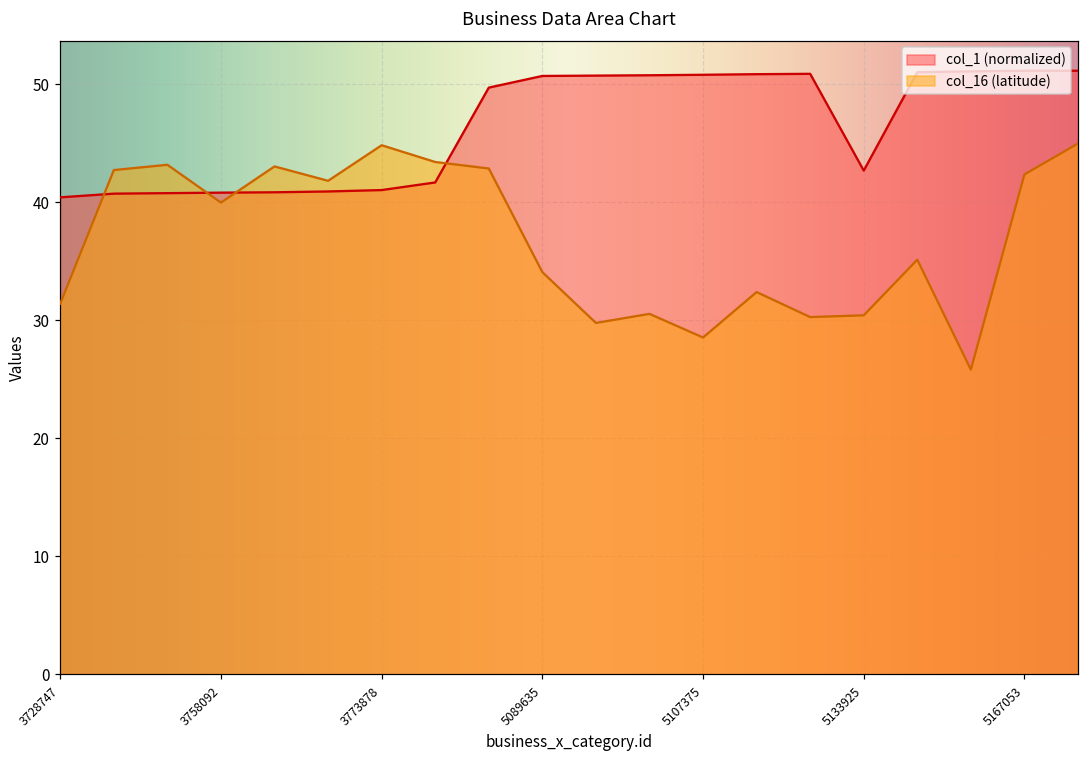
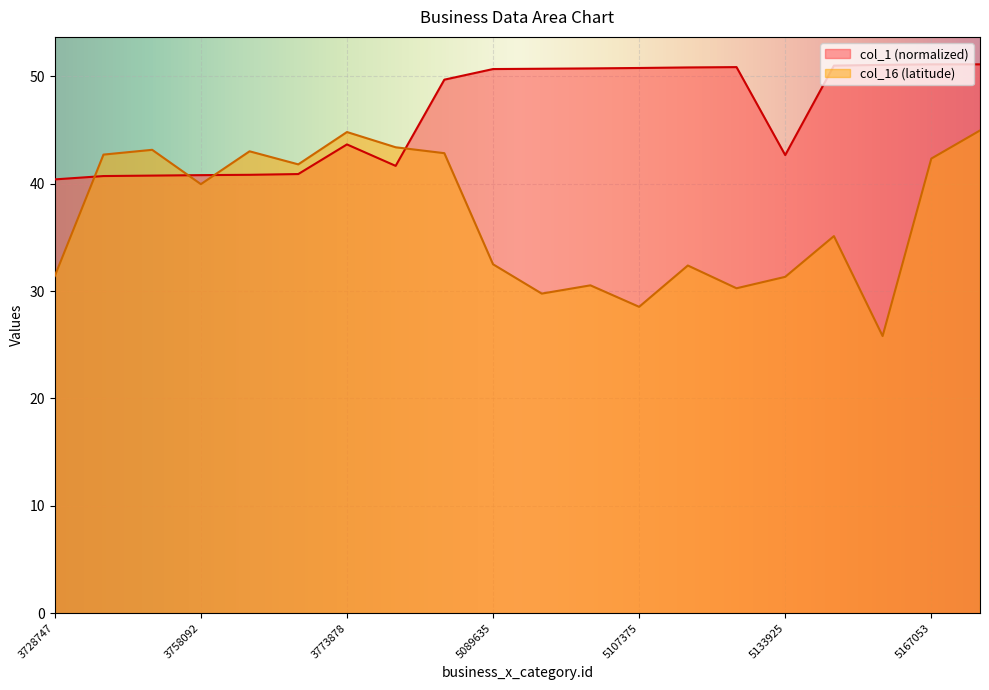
  {
    "col_1 (normalized)": {
      "3728747": 40.4,
      "3758092": 40.8,
-     "3773878": 41.0,
+     "3773878": 43.7,
      "5089635": 50.7,
      "5107375": 50.8,
      "5133925": 42.7
    },
    "col_16 (latitude)": {
      "3728747": 31.4,
      "3758092": 40.0,
      "3773878": 44.8,
-     "5089635": 34.1,
+     "5089635": 32.5,
      "5107375": 28.5,
-     "5133925": 30.4,
+     "5133925": 31.3,
      "5167053": 42.3
    }
  }
